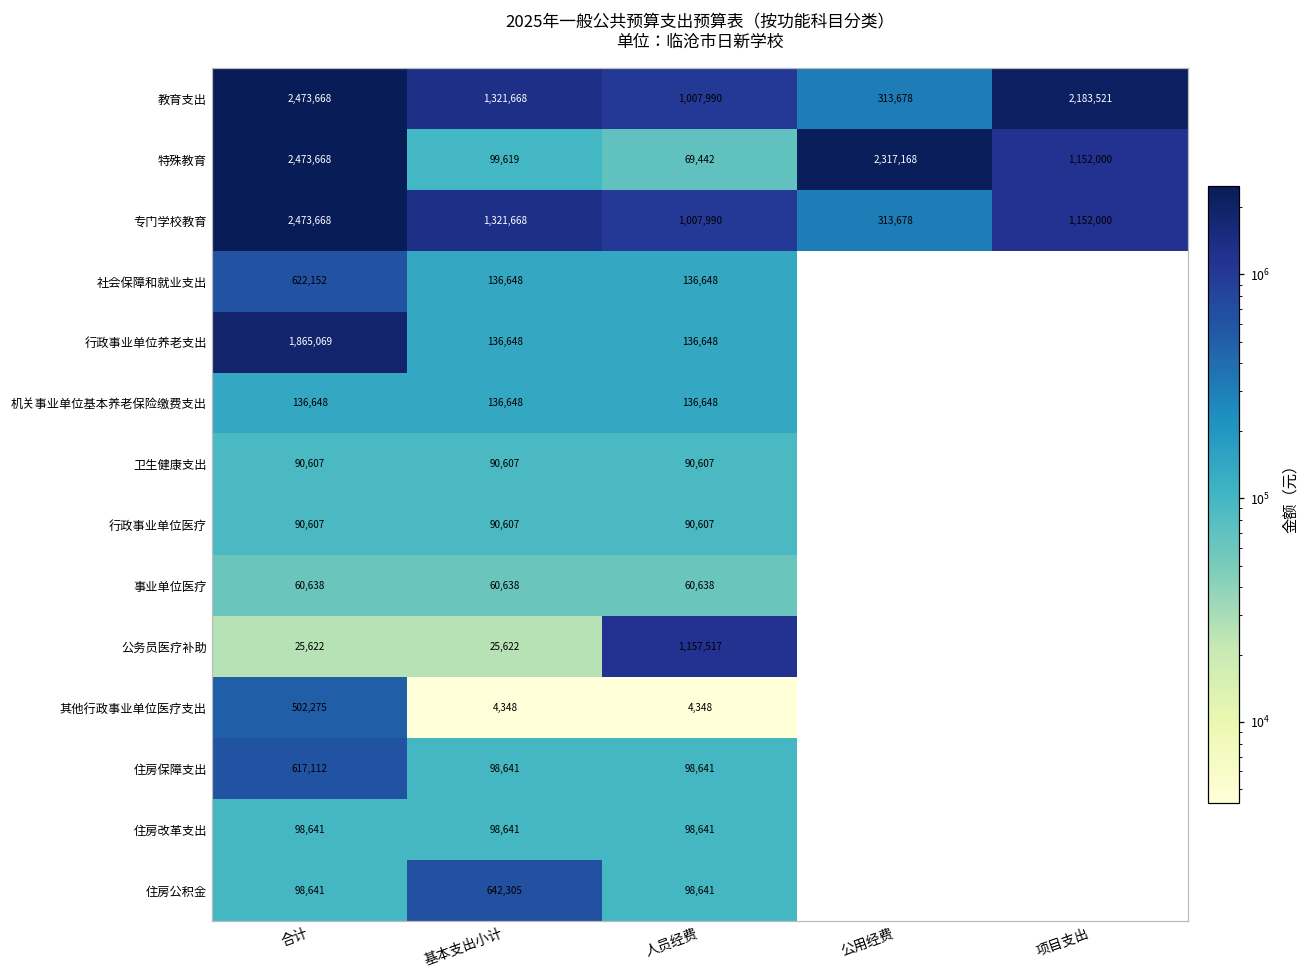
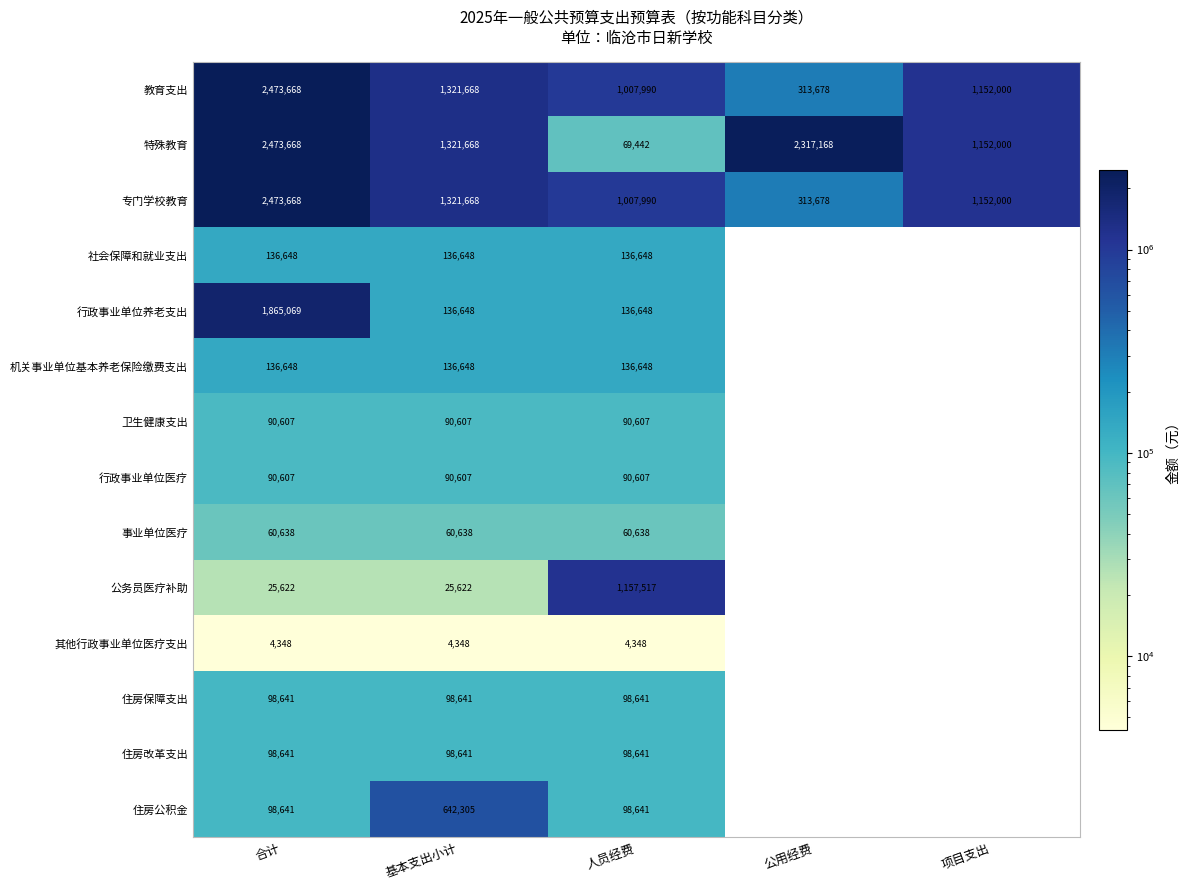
  {
    "教育支出": {
      "合计": "2,473,668",
      "基本支出小计": "1,321,668",
      "人员经费": "1,007,990",
      "公用经费": "313,678",
-     "项目支出": "2,183,521"
+     "项目支出": "1,152,000"
    },
    "特殊教育": {
      "合计": "2,473,668",
-     "基本支出小计": "99,619",
+     "基本支出小计": "1,321,668",
      "人员经费": "69,442",
      "公用经费": "2,317,168",
      "项目支出": "1,152,000"
    },
    "专门学校教育": {
      "合计": "2,473,668",
      "基本支出小计": "1,321,668",
      "人员经费": "1,007,990",
      "公用经费": "313,678",
      "项目支出": "1,152,000"
    },
    "社会保障和就业支出": {
-     "合计": "622,152",
+     "合计": "136,648",
      "基本支出小计": "136,648",
      "人员经费": "136,648"
    },
    "行政事业单位养老支出": {
      "合计": "1,865,069",
      "基本支出小计": "136,648",
      "人员经费": "136,648"
    },
    "机关事业单位基本养老保险缴费支出": {
      "合计": "136,648",
      "基本支出小计": "136,648",
      "人员经费": "136,648"
    },
    "卫生健康支出": {
      "合计": "90,607",
      "基本支出小计": "90,607",
      "人员经费": "90,607"
    },
    "行政事业单位医疗": {
      "合计": "90,607",
      "基本支出小计": "90,607",
      "人员经费": "90,607"
    },
    "事业单位医疗": {
      "合计": "60,638",
      "基本支出小计": "60,638",
      "人员经费": "60,638"
    },
    "公务员医疗补助": {
      "合计": "25,622",
      "基本支出小计": "25,622",
      "人员经费": "1,157,517"
    },
    "其他行政事业单位医疗支出": {
-     "合计": "502,275",
+     "合计": "4,348",
      "基本支出小计": "4,348",
      "人员经费": "4,348"
    },
    "住房保障支出": {
-     "合计": "617,112",
+     "合计": "98,641",
      "基本支出小计": "98,641",
      "人员经费": "98,641"
    },
    "住房改革支出": {
      "合计": "98,641",
      "基本支出小计": "98,641",
      "人员经费": "98,641"
    },
    "住房公积金": {
      "合计": "98,641",
      "基本支出小计": "642,305",
      "人员经费": "98,641"
    }
  }
